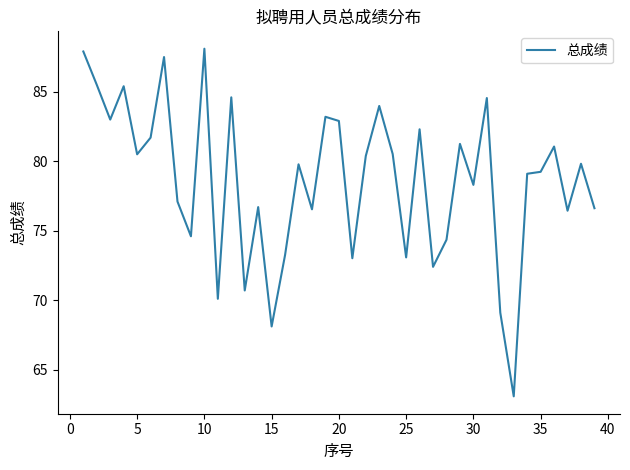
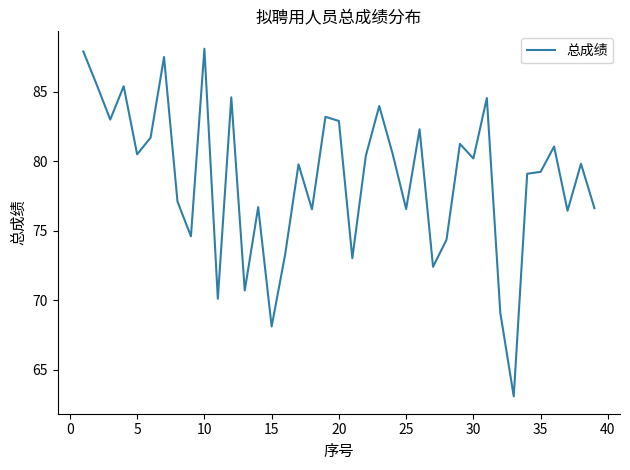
  {
    "5": 80.5,
    "10": 88.1,
    "15": 68.1,
    "20": 82.9,
-   "25": 73.1,
-   "30": 78.3,
+   "25": 76.6,
+   "30": 80.2,
    "35": 79.2
  }
